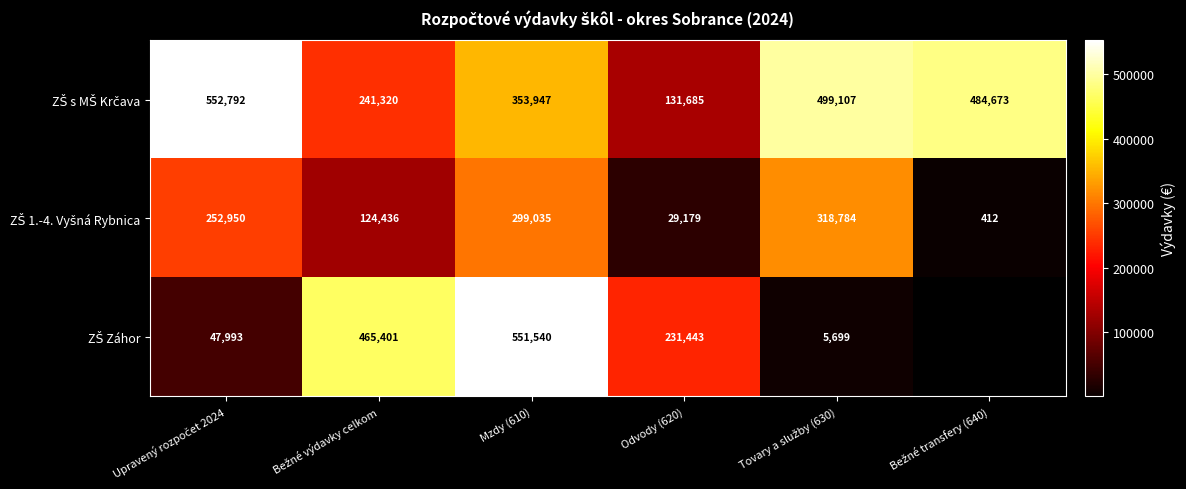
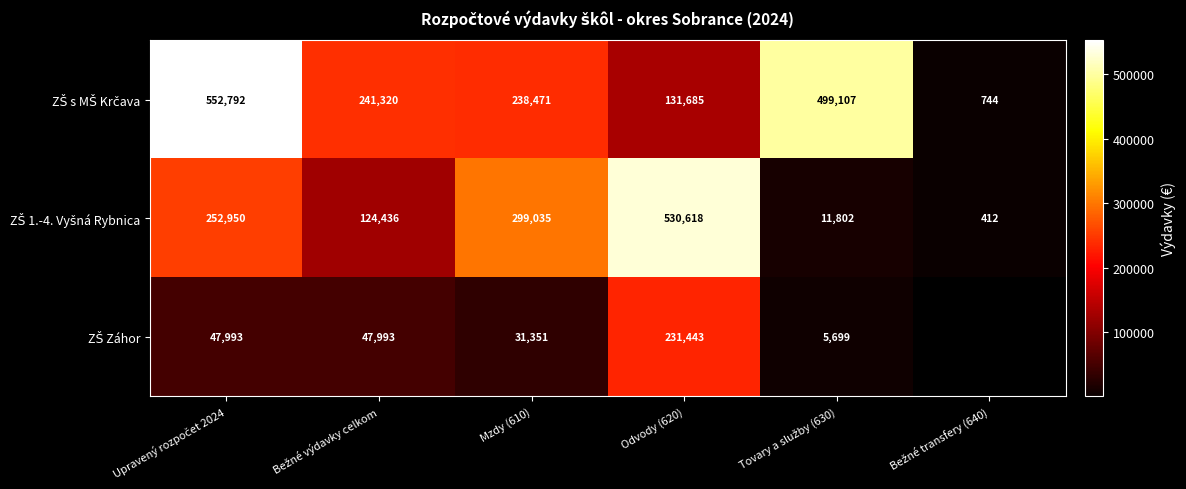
  {
    "ZŠ s MŠ Krčava": {
      "Upravený rozpočet 2024": "552,792",
      "Bežné výdavky celkom": "241,320",
-     "Mzdy (610)": "353,947",
+     "Mzdy (610)": "238,471",
      "Odvody (620)": "131,685",
      "Tovary a služby (630)": "499,107",
-     "Bežné transfery (640)": "484,673"
+     "Bežné transfery (640)": "744"
    },
    "ZŠ 1.-4. Vyšná Rybnica": {
      "Upravený rozpočet 2024": "252,950",
      "Bežné výdavky celkom": "124,436",
      "Mzdy (610)": "299,035",
-     "Odvody (620)": "29,179",
-     "Tovary a služby (630)": "318,784",
+     "Odvody (620)": "530,618",
+     "Tovary a služby (630)": "11,802",
      "Bežné transfery (640)": "412"
    },
    "ZŠ Záhor": {
      "Upravený rozpočet 2024": "47,993",
-     "Bežné výdavky celkom": "465,401",
-     "Mzdy (610)": "551,540",
+     "Bežné výdavky celkom": "47,993",
+     "Mzdy (610)": "31,351",
      "Odvody (620)": "231,443",
      "Tovary a služby (630)": "5,699"
    }
  }
